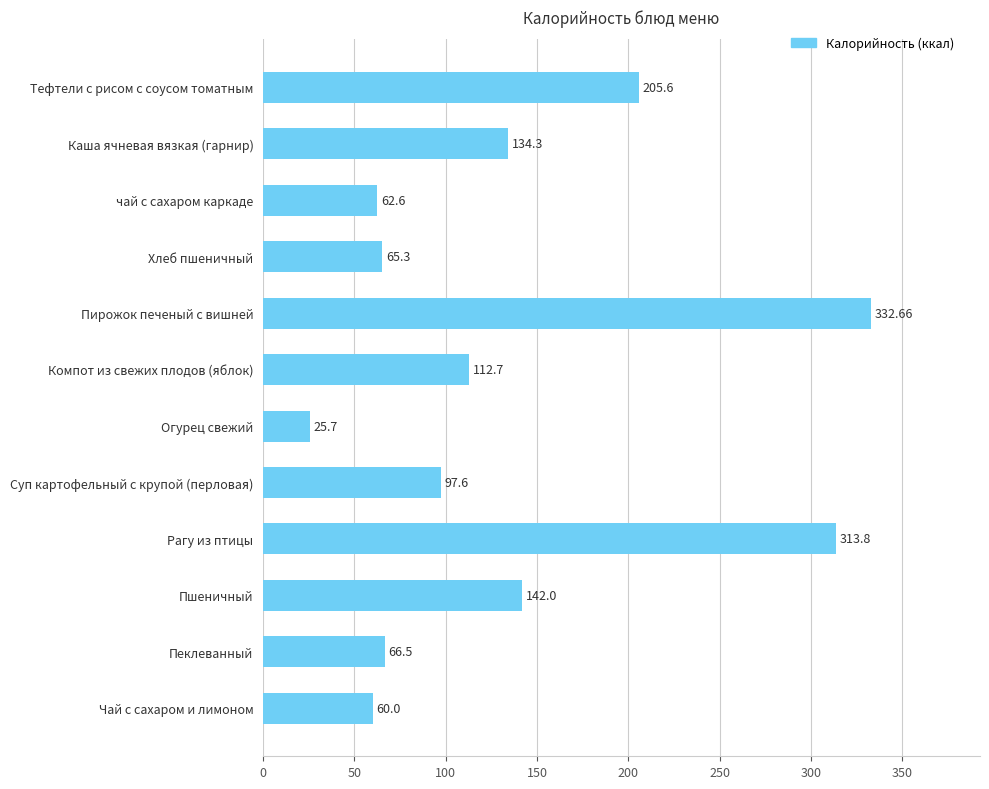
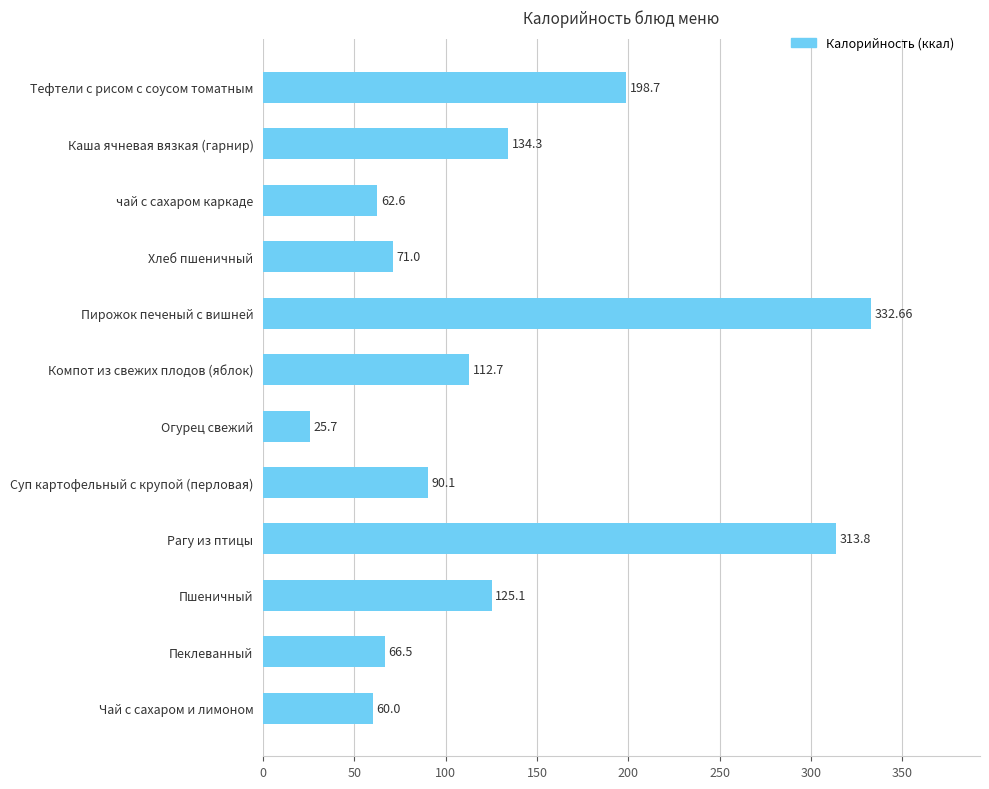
  {
-   "Тефтели с рисом с соусом томатным": 205.6,
+   "Тефтели с рисом с соусом томатным": 198.7,
    "Каша ячневая вязкая (гарнир)": 134.3,
    "чай с сахаром каркаде": 62.6,
-   "Хлеб пшеничный": 65.3,
+   "Хлеб пшеничный": 71.0,
    "Пирожок печеный с вишней": 332.66,
    "Компот из свежих плодов (яблок)": 112.7,
    "Огурец свежий": 25.7,
-   "Суп картофельный с крупой (перловая)": 97.6,
+   "Суп картофельный с крупой (перловая)": 90.1,
    "Рагу из птицы": 313.8,
-   "Пшеничный": 142.0,
+   "Пшеничный": 125.1,
    "Пеклеванный": 66.5,
    "Чай с сахаром и лимоном": 60.0
  }
